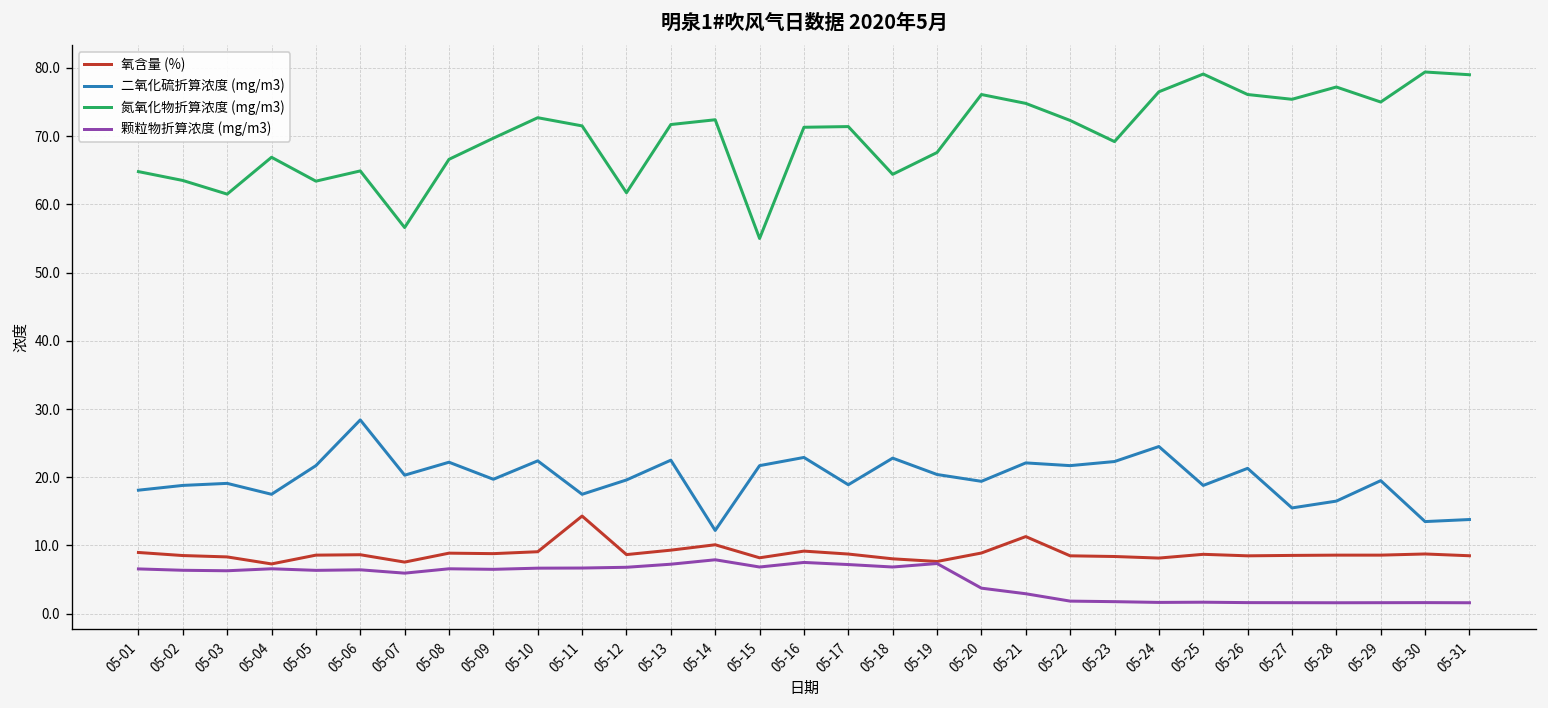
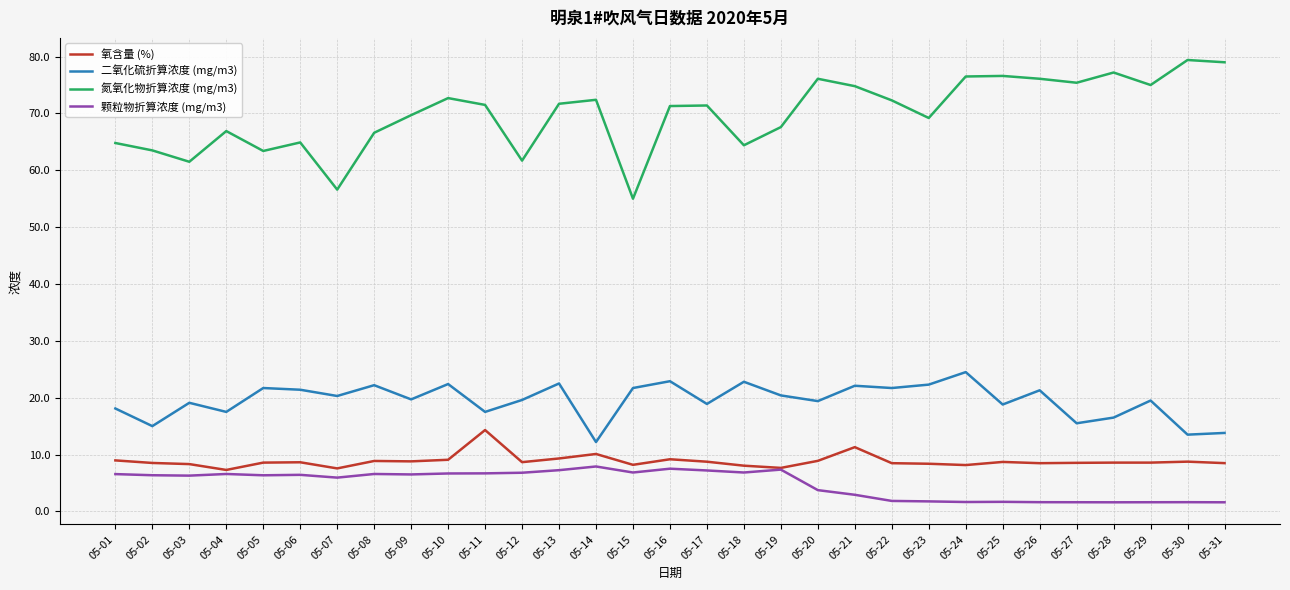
  {
    "氧含量 (%)": {
      "05-01": 9,
      "05-02": 9,
      "05-03": 8,
      "05-04": 7,
      "05-05": 9,
      "05-06": 9,
      "05-07": 8,
      "05-08": 9,
      "05-09": 9,
      "05-10": 9,
      "05-11": 14,
      "05-12": 9,
      "05-13": 9,
      "05-14": 10,
      "05-15": 8,
      "05-16": 9,
      "05-17": 9,
      "05-18": 8,
      "05-20": 9,
      "05-21": 11,
      "05-22": 8,
      "05-23": 8,
      "05-24": 8,
      "05-25": 9,
      "05-26": 8,
      "05-27": 9,
      "05-28": 9,
      "05-29": 9,
      "05-30": 9,
      "05-31": 8
    },
    "二氧化硫折算浓度 (mg/m3)": {
      "05-01": 18,
-     "05-02": 19,
+     "05-02": 15,
      "05-03": 19,
      "05-04": 18,
      "05-05": 22,
-     "05-06": 28,
+     "05-06": 21,
      "05-07": 20,
      "05-08": 22,
      "05-09": 20,
      "05-10": 22,
      "05-11": 18,
      "05-12": 20,
      "05-13": 23,
      "05-14": 12,
      "05-15": 22,
      "05-16": 23,
      "05-17": 19,
      "05-18": 23,
      "05-19": 20,
      "05-20": 19,
      "05-21": 22,
      "05-22": 22,
      "05-23": 22,
      "05-24": 25,
      "05-25": 19,
      "05-26": 21,
      "05-27": 16,
      "05-28": 17,
      "05-29": 20,
      "05-30": 14,
      "05-31": 14
    },
    "氮氧化物折算浓度 (mg/m3)": {
      "05-01": 65,
      "05-02": 64,
      "05-03": 62,
      "05-04": 67,
      "05-05": 63,
      "05-06": 65,
      "05-07": 57,
      "05-08": 67,
      "05-09": 70,
      "05-10": 73,
      "05-11": 72,
      "05-12": 62,
      "05-13": 72,
      "05-14": 72,
      "05-15": 55,
      "05-16": 71,
      "05-17": 71,
      "05-18": 64,
      "05-19": 68,
      "05-20": 76,
      "05-21": 75,
      "05-22": 72,
      "05-23": 69,
      "05-24": 77,
-     "05-25": 79,
+     "05-25": 77,
      "05-26": 76,
      "05-27": 75,
      "05-28": 77,
      "05-29": 75,
      "05-30": 79,
      "05-31": 79
    },
    "颗粒物折算浓度 (mg/m3)": {
      "05-01": 7,
      "05-02": 6,
      "05-03": 6,
      "05-04": 7,
      "05-05": 6,
      "05-06": 6,
      "05-07": 6,
      "05-08": 7,
      "05-09": 7,
      "05-10": 7,
      "05-11": 7,
      "05-12": 7,
      "05-13": 7,
      "05-14": 8,
      "05-15": 7,
      "05-16": 8,
      "05-17": 7,
      "05-18": 7,
      "05-20": 4,
      "05-21": 3,
      "05-22": 2,
      "05-23": 2,
      "05-24": 2,
      "05-25": 2,
      "05-26": 2,
      "05-27": 2,
      "05-28": 2,
      "05-29": 2,
      "05-30": 2,
      "05-31": 2
    }
  }
